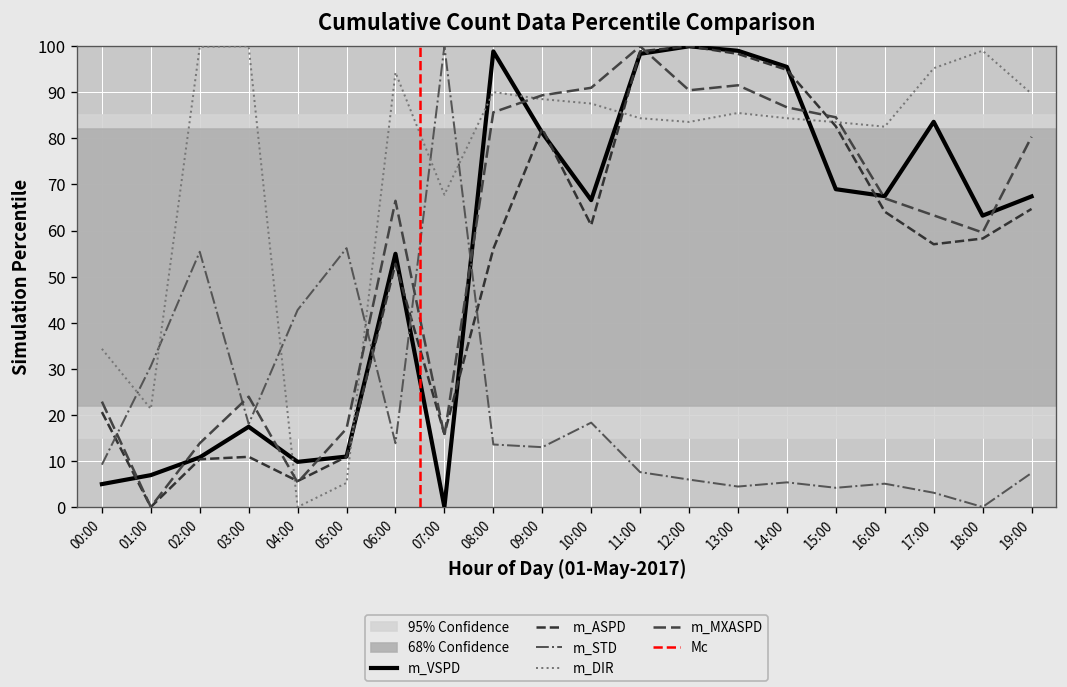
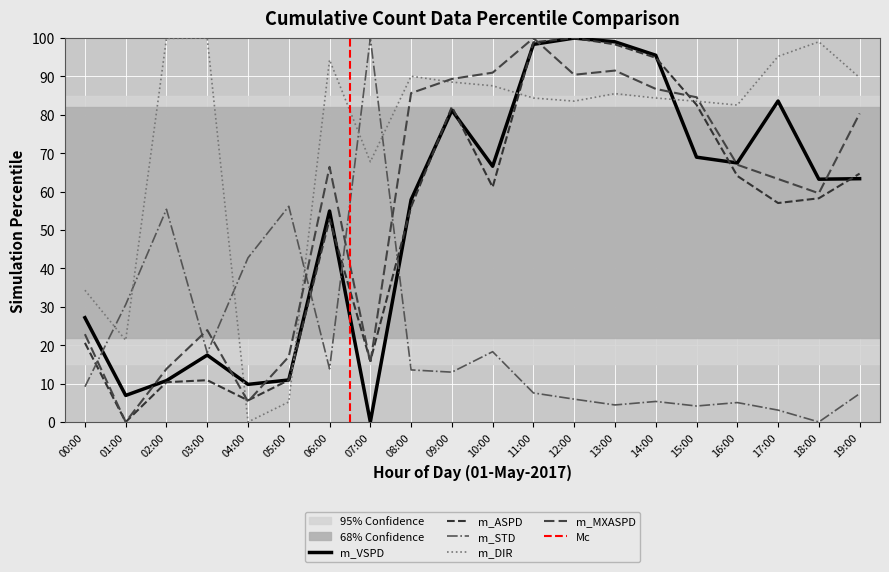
  {
    "m_VSPD": {
-     "00:00": 5,
+     "00:00": 27,
      "01:00": 7,
      "04:00": 10,
      "06:00": 55,
      "07:00": 0,
-     "08:00": 99,
+     "08:00": 58,
      "09:00": 81,
      "10:00": 67,
      "13:00": 99,
      "15:00": 69,
      "17:00": 84,
      "18:00": 63,
-     "19:00": 67
+     "19:00": 63
    }
  }
